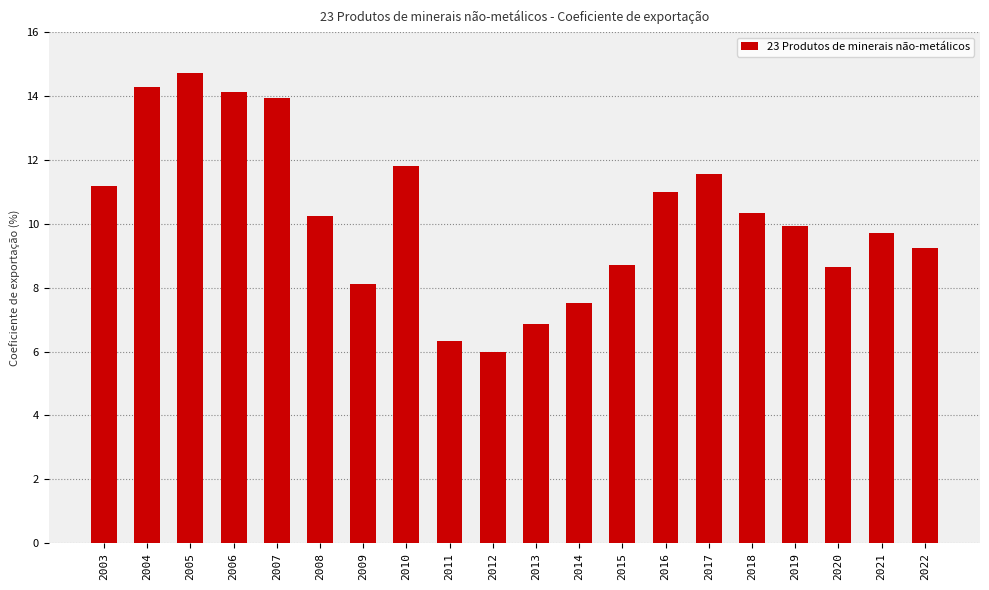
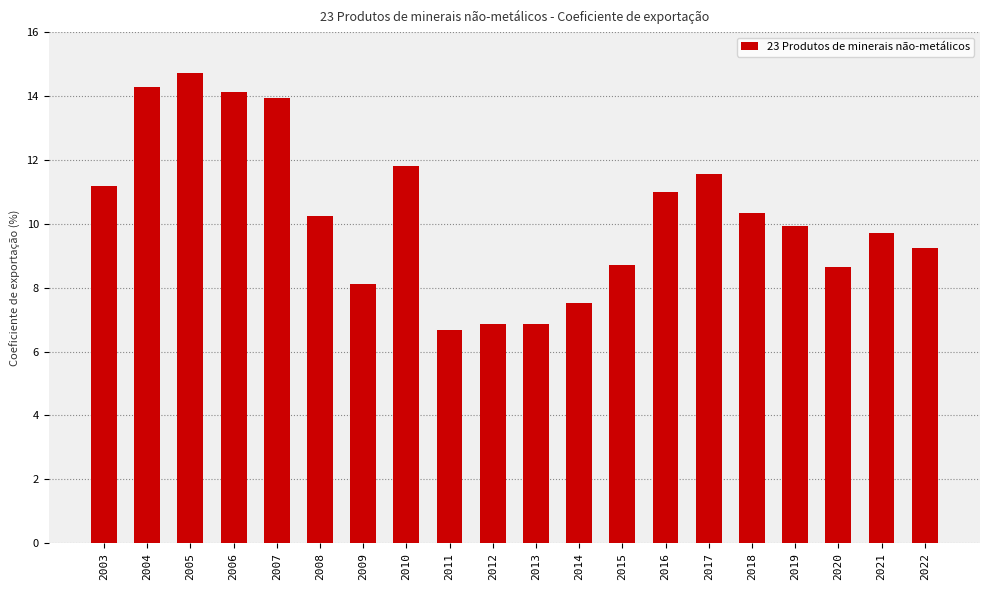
  {
    "2003": 11.2,
    "2004": 14.3,
    "2005": 14.7,
    "2006": 14.1,
    "2007": 14.0,
    "2008": 10.2,
    "2009": 8.1,
    "2010": 11.8,
-   "2011": 6.3,
-   "2012": 6.0,
+   "2011": 6.7,
+   "2012": 6.9,
    "2013": 6.9,
    "2014": 7.5,
    "2015": 8.7,
    "2016": 11.0,
    "2017": 11.6,
    "2018": 10.3,
    "2019": 9.9,
    "2020": 8.7,
    "2021": 9.7,
    "2022": 9.2
  }
